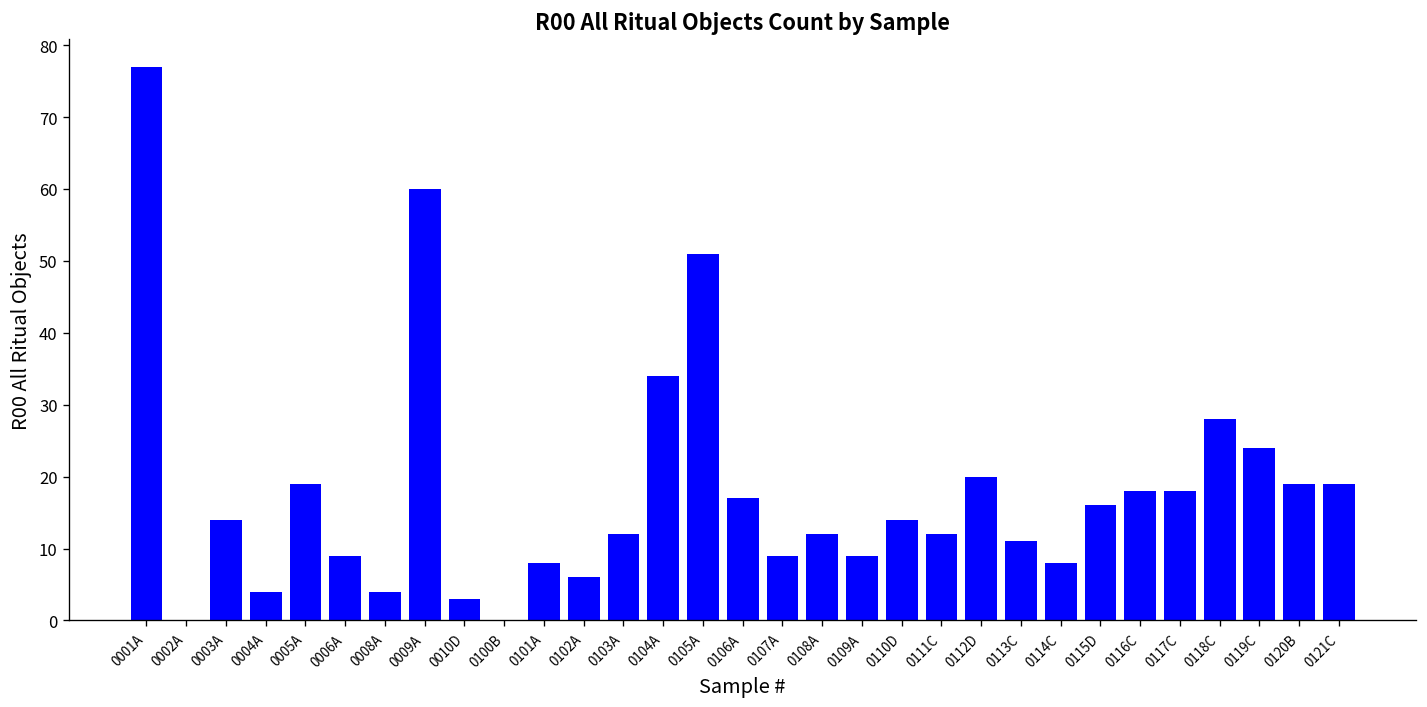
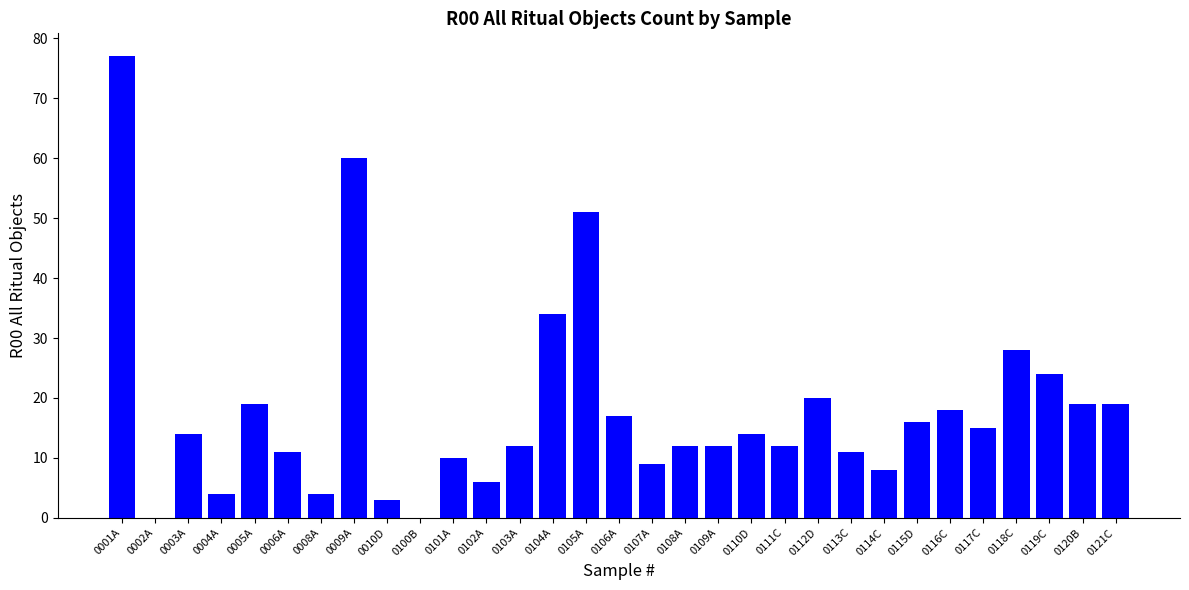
  {
    "0001A": 77,
    "0002A": 0,
    "0003A": 14,
    "0004A": 4,
    "0005A": 19,
-   "0006A": 9,
+   "0006A": 11,
    "0008A": 4,
    "0009A": 60,
    "0010D": 3,
    "0100B": 0,
-   "0101A": 8,
+   "0101A": 10,
    "0102A": 6,
    "0103A": 12,
    "0104A": 34,
    "0105A": 51,
    "0106A": 17,
    "0107A": 9,
    "0108A": 12,
-   "0109A": 9,
+   "0109A": 12,
    "0110D": 14,
    "0111C": 12,
    "0112D": 20,
    "0113C": 11,
    "0114C": 8,
    "0115D": 16,
    "0116C": 18,
-   "0117C": 18,
+   "0117C": 15,
    "0118C": 28,
    "0119C": 24,
    "0120B": 19,
    "0121C": 19
  }
